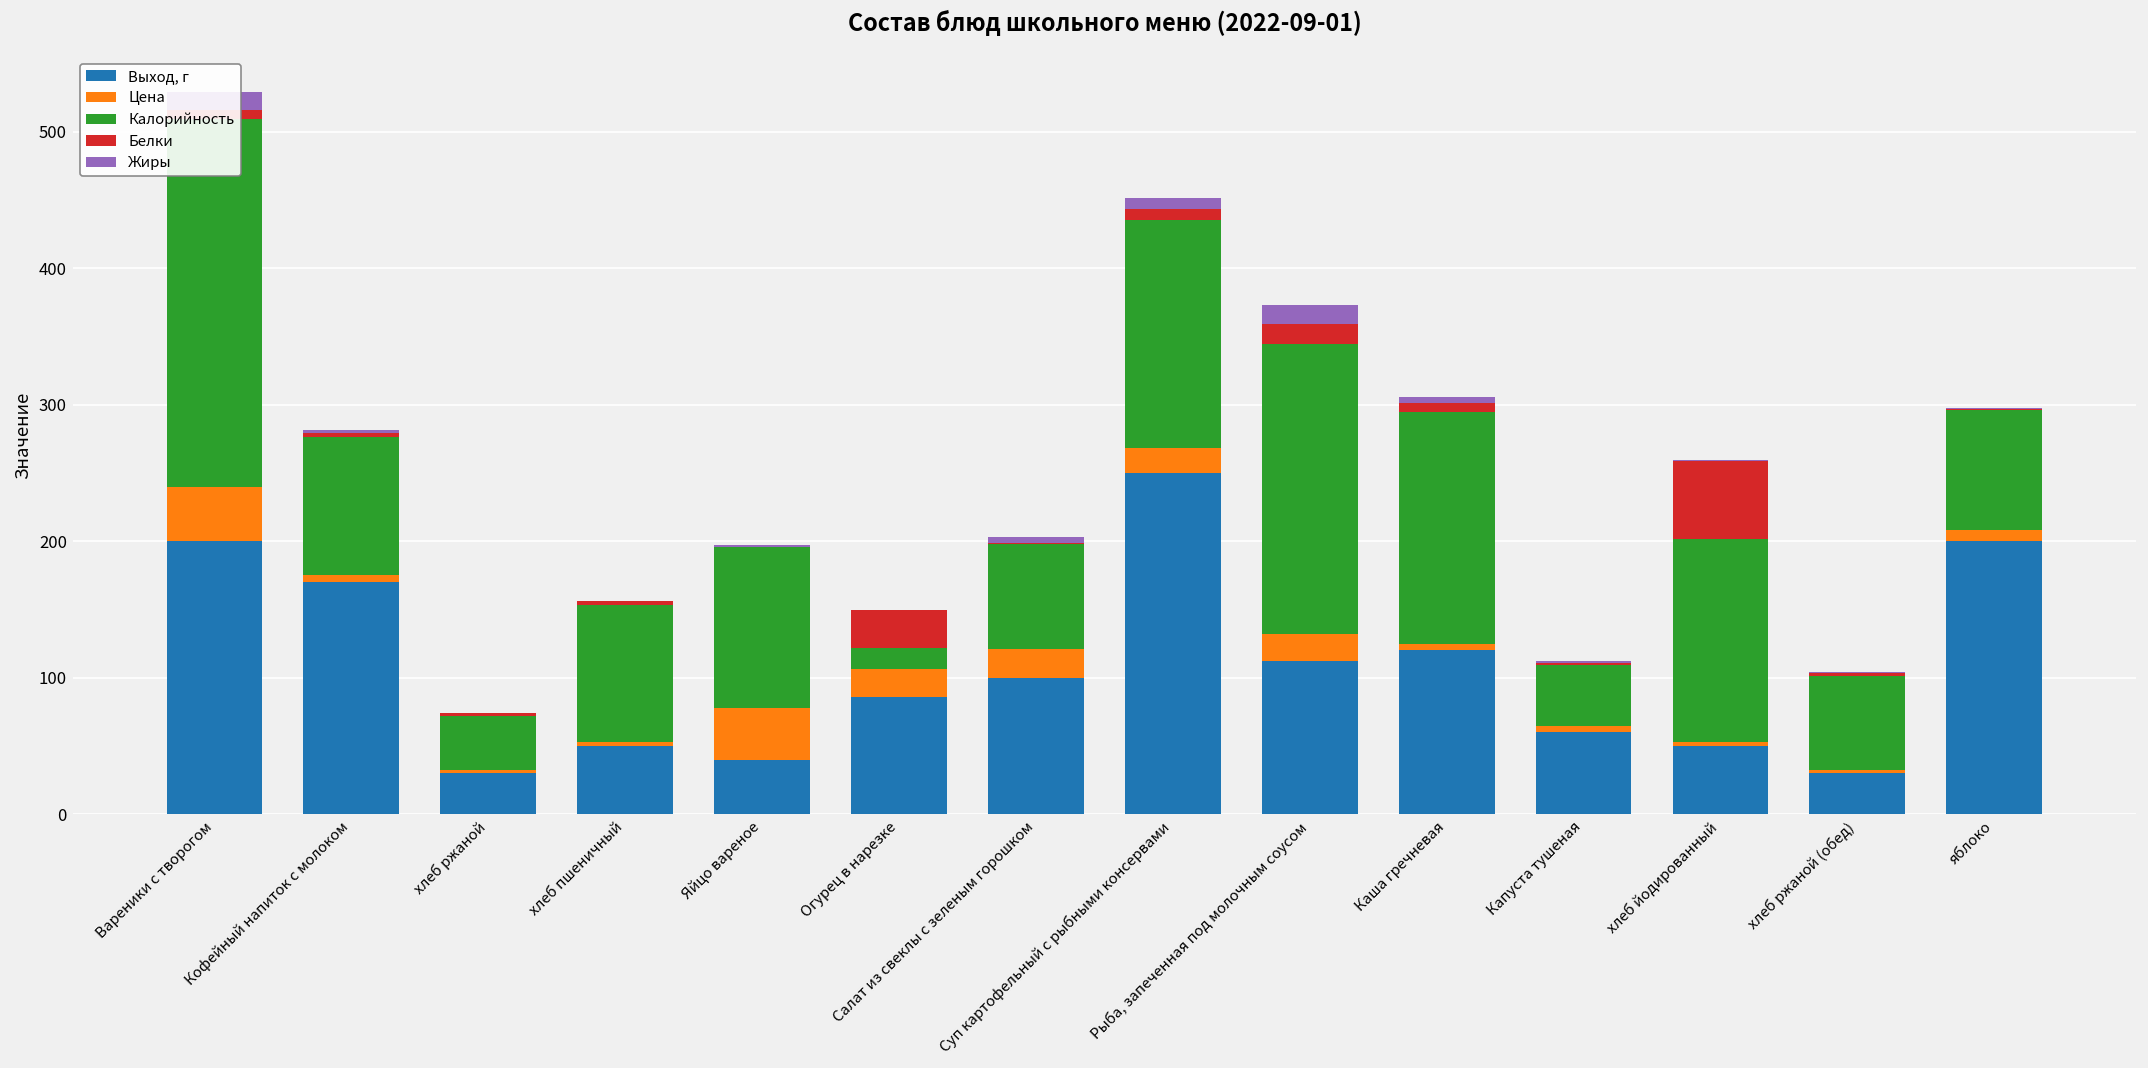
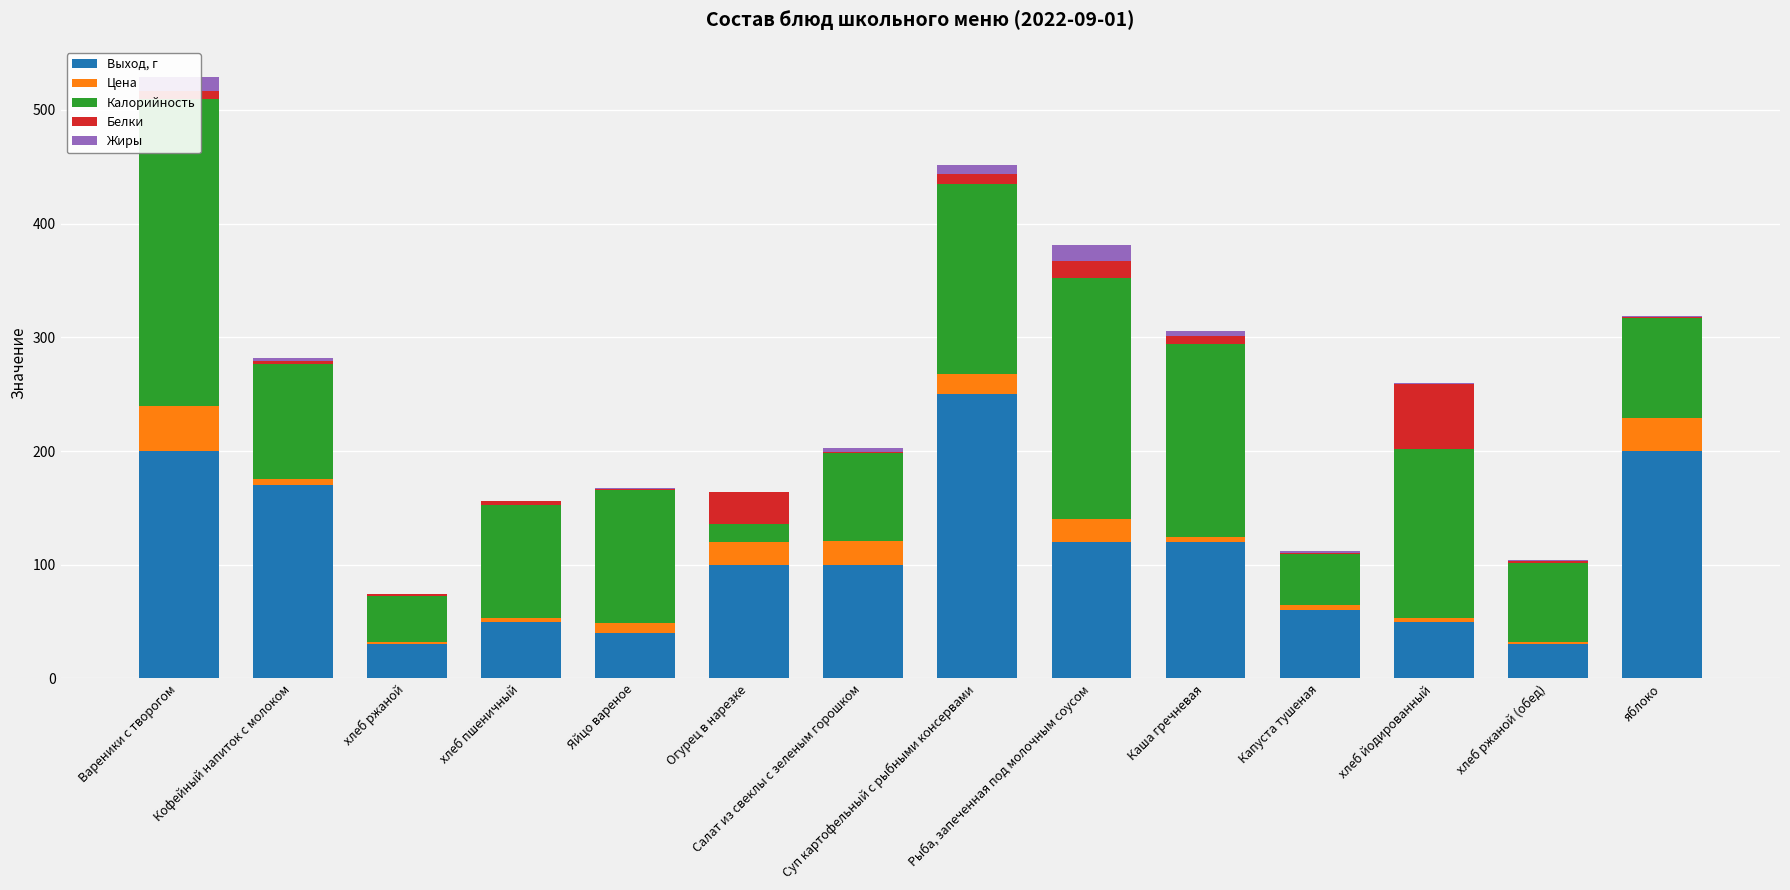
  {
    "Выход, г": {
      "Вареники с творогом": 200,
      "Кофейный напиток с молоком": 170,
      "хлеб ржаной": 30,
      "хлеб пшеничный": 50,
      "Яйцо вареное": 40,
-     "Огурец в нарезке": 86,
+     "Огурец в нарезке": 100,
      "Салат из свеклы с зеленым горошком": 100,
      "Суп картофельный с рыбными консервами": 250,
-     "Рыба, запеченная под молочным соусом": 112,
+     "Рыба, запеченная под молочным соусом": 120,
      "Каша гречневая": 120,
      "Капуста тушеная": 60,
      "хлеб йодированный": 50,
      "хлеб ржаной (обед)": 30,
      "яблоко": 200
    },
    "Цена": {
      "Вареники с творогом": 40,
      "Кофейный напиток с молоком": 5,
      "хлеб пшеничный": 3,
-     "Яйцо вареное": 38,
+     "Яйцо вареное": 9,
      "Огурец в нарезке": 20,
      "Салат из свеклы с зеленым горошком": 21,
      "Суп картофельный с рыбными консервами": 18,
      "Рыба, запеченная под молочным соусом": 20,
      "Каша гречневая": 5,
      "Капуста тушеная": 4,
      "хлеб йодированный": 3,
-     "яблоко": 8
+     "яблоко": 29
    },
    "Калорийность": {
      "Кофейный напиток с молоком": 101,
      "хлеб ржаной": 40,
      "хлеб пшеничный": 100,
      "Яйцо вареное": 118,
      "Огурец в нарезке": 16,
      "Салат из свеклы с зеленым горошком": 77,
      "Суп картофельный с рыбными консервами": 167,
      "Рыба, запеченная под молочным соусом": 212,
      "Каша гречневая": 170,
      "Капуста тушеная": 45,
      "хлеб йодированный": 149,
      "хлеб ржаной (обед)": 69,
      "яблоко": 88
    },
    "Белки": {
      "Кофейный напиток с молоком": 3,
      "хлеб пшеничный": 3,
      "Огурец в нарезке": 28,
      "Суп картофельный с рыбными консервами": 8,
      "Рыба, запеченная под молочным соусом": 15,
      "Каша гречневая": 7,
      "хлеб йодированный": 57
    },
    "Жиры": {
      "Кофейный напиток с молоком": 3,
      "хлеб ржаной": 0,
      "хлеб пшеничный": 0,
      "Огурец в нарезке": 0,
      "Салат из свеклы с зеленым горошком": 4,
      "Суп картофельный с рыбными консервами": 8,
      "Рыба, запеченная под молочным соусом": 14,
      "Каша гречневая": 4
    }
  }
